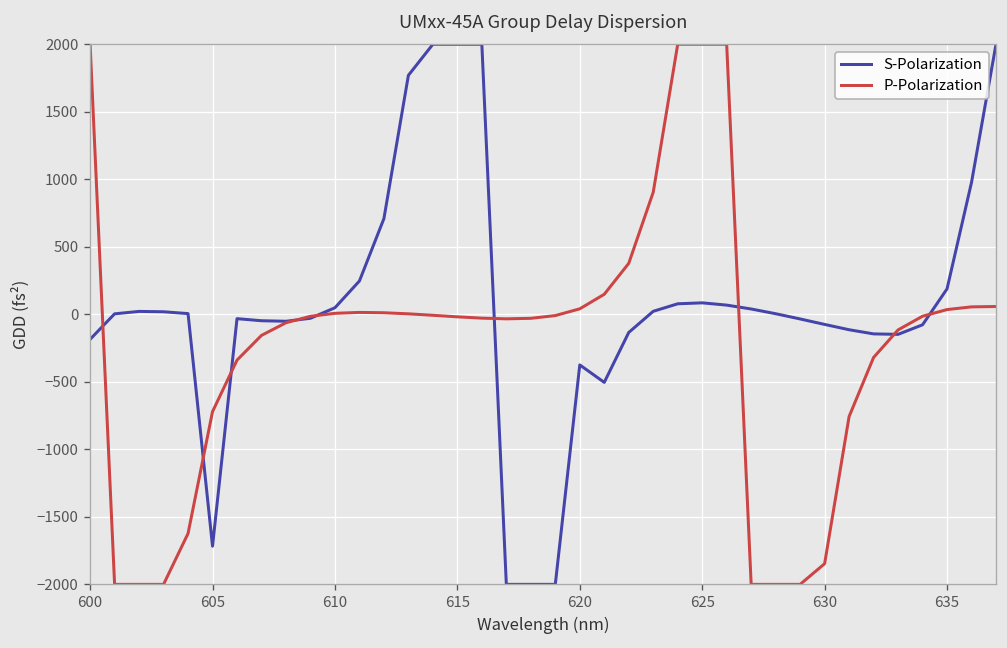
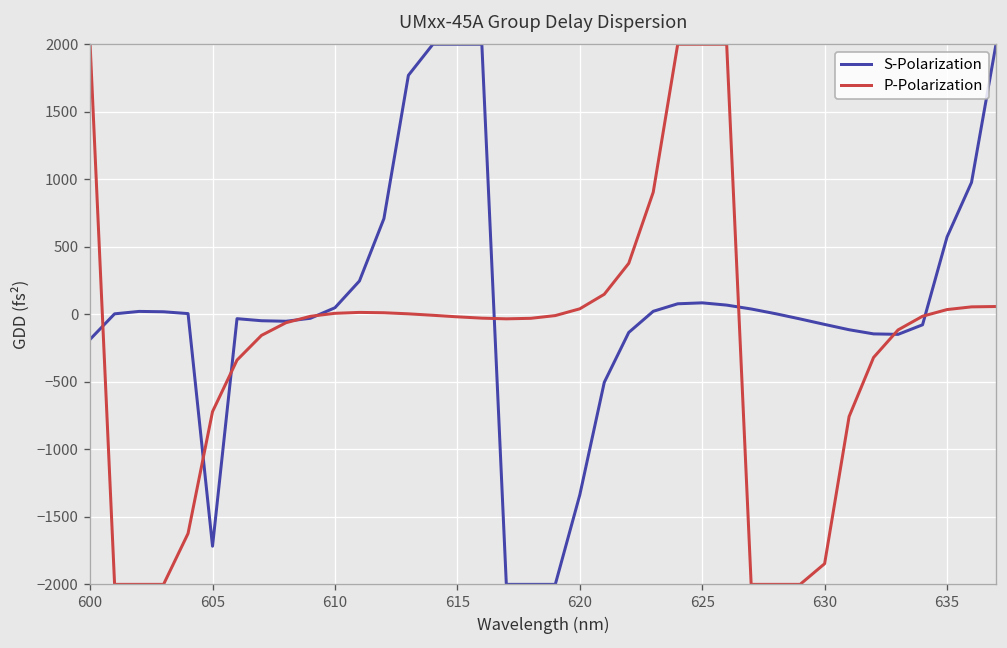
  {
    "S-Polarization": {
      "600": -190,
      "605": -1720,
      "610": 50,
      "615": 2000,
-     "620": -370,
+     "620": -1340,
      "625": 80,
      "630": -70,
-     "635": 190
+     "635": 570
    },
    "P-Polarization": {
      "600": 2000,
      "605": -720,
      "610": 10,
      "615": -20,
      "620": 40,
      "625": 2000,
      "630": -1850,
      "635": 40
    }
  }
